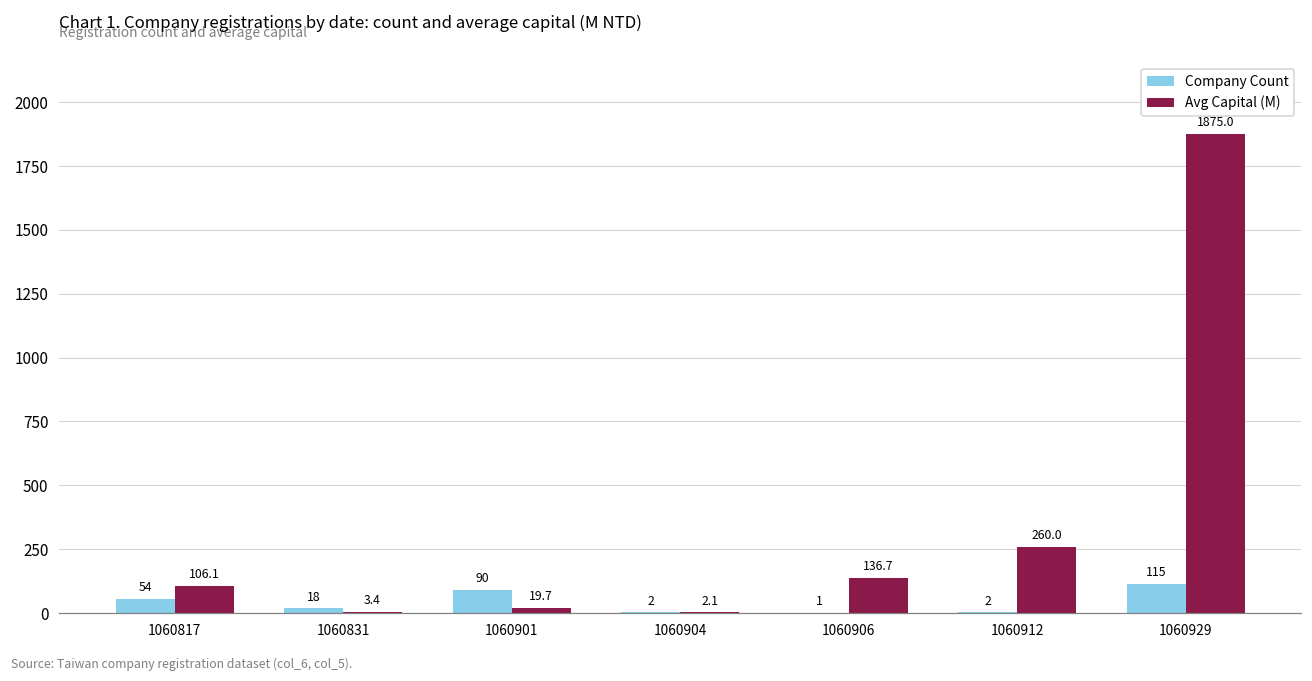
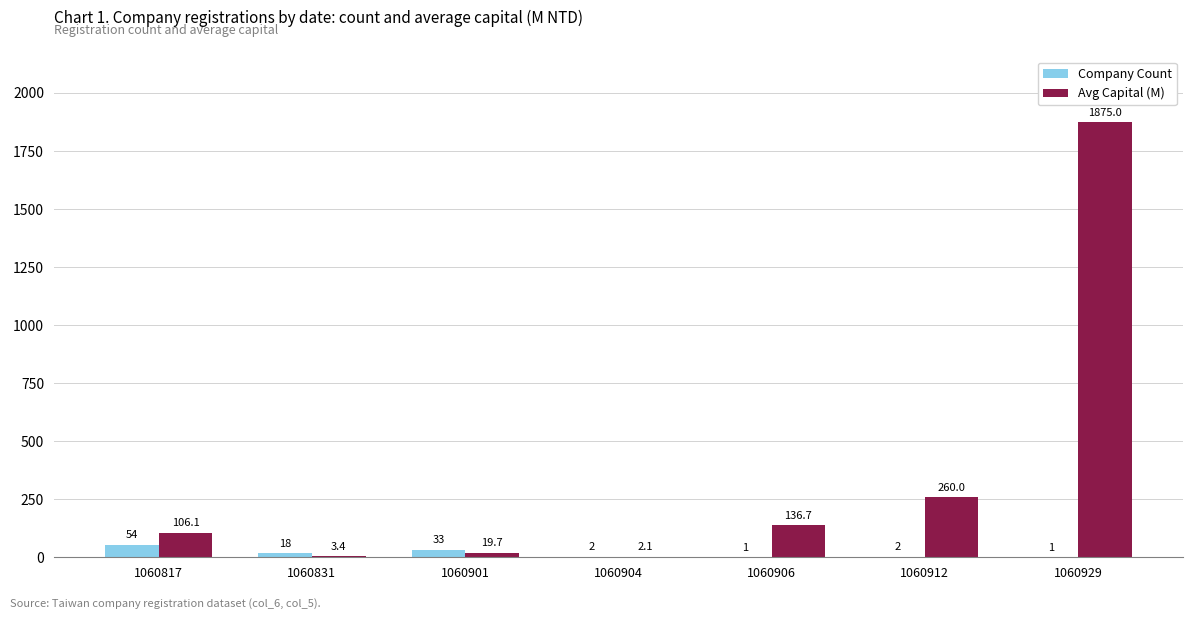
  {
    "Company Count": {
      "1060817": 54,
      "1060831": 18,
-     "1060901": 90,
+     "1060901": 33,
      "1060904": 2,
      "1060906": 1,
      "1060912": 2,
-     "1060929": 115
+     "1060929": 1
    },
    "Avg Capital (M)": {
      "1060817": 106.1,
      "1060831": 3.4,
      "1060901": 19.7,
      "1060904": 2.1,
      "1060906": 136.7,
      "1060912": 260.0,
      "1060929": 1875.0
    }
  }
